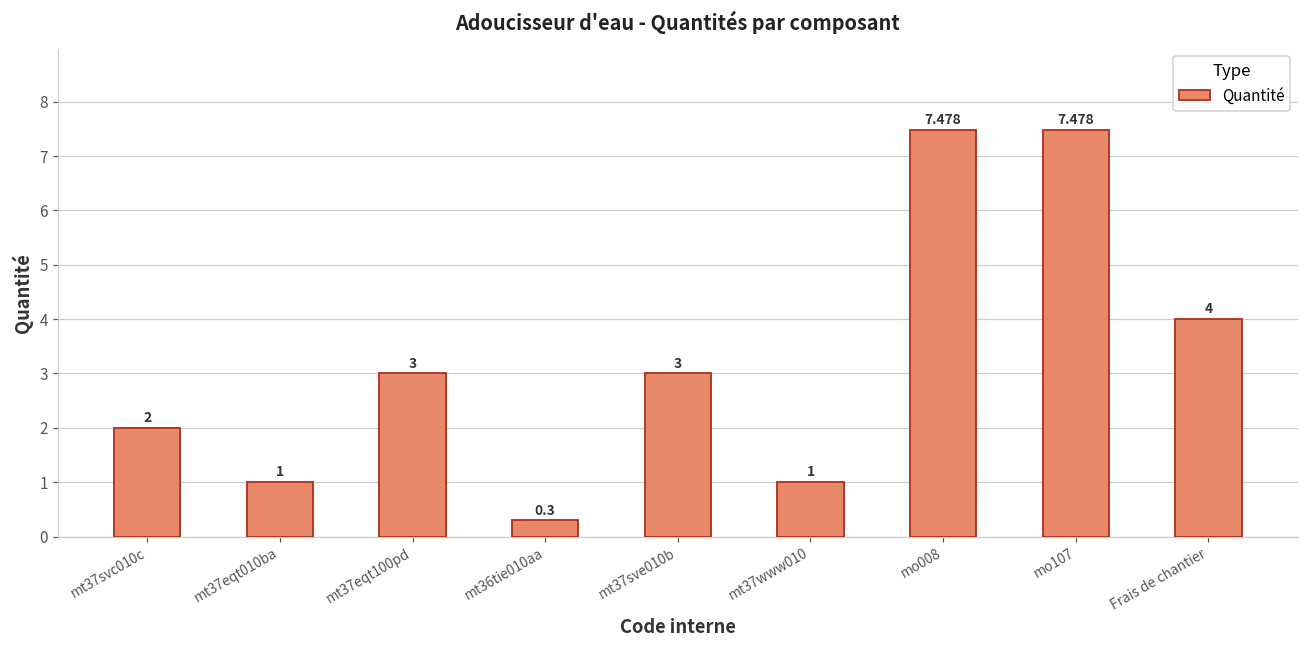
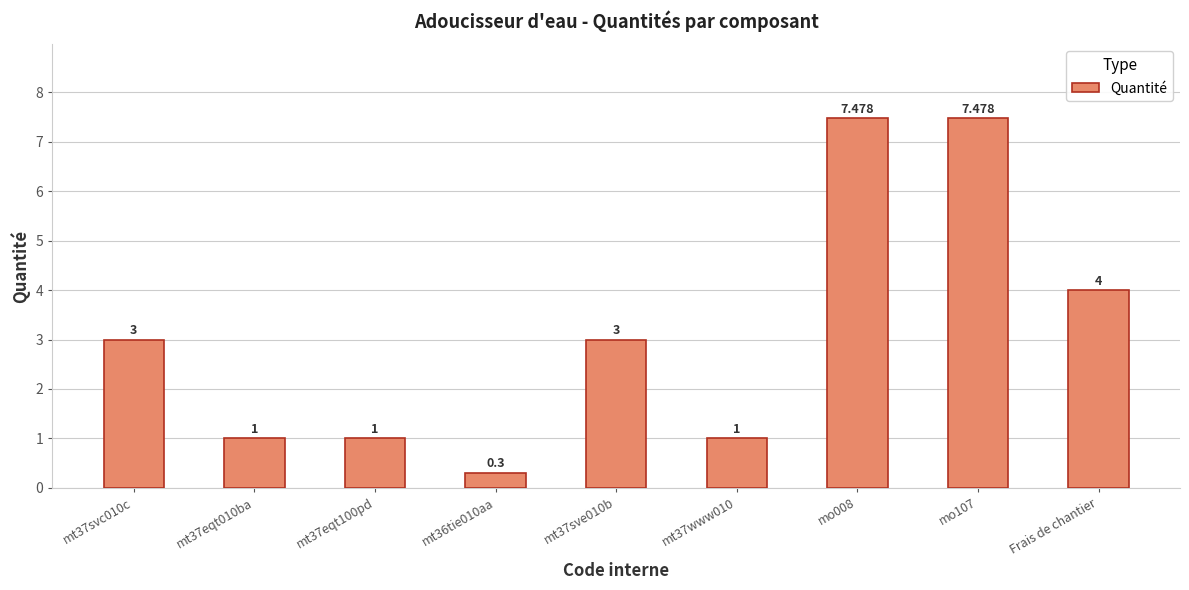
  {
-   "mt37svc010c": 2,
+   "mt37svc010c": 3,
    "mt37eqt010ba": 1,
-   "mt37eqt100pd": 3,
+   "mt37eqt100pd": 1,
    "mt36tie010aa": 0.3,
    "mt37sve010b": 3,
    "mt37www010": 1,
    "mo008": 7.478,
    "mo107": 7.478,
    "Frais de chantier": 4
  }
